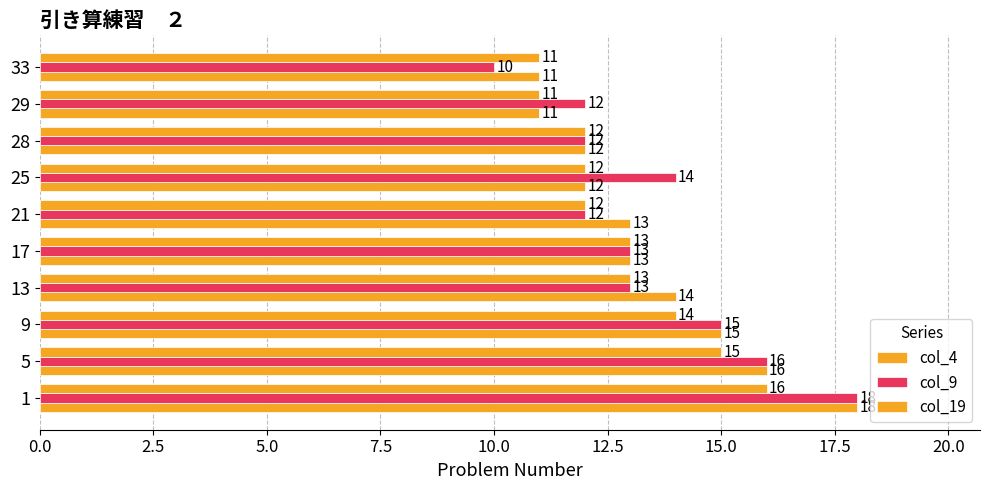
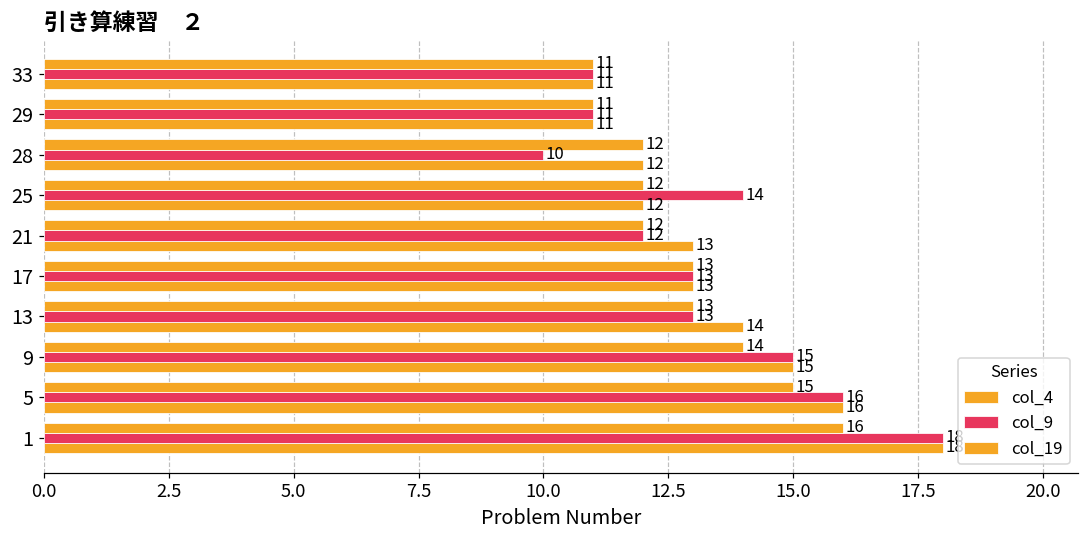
  {
    "col_9": {
-     "33": 10,
-     "29": 12,
-     "28": 12,
+     "33": 11,
+     "29": 11,
+     "28": 10,
      "25": 14
    }
  }
